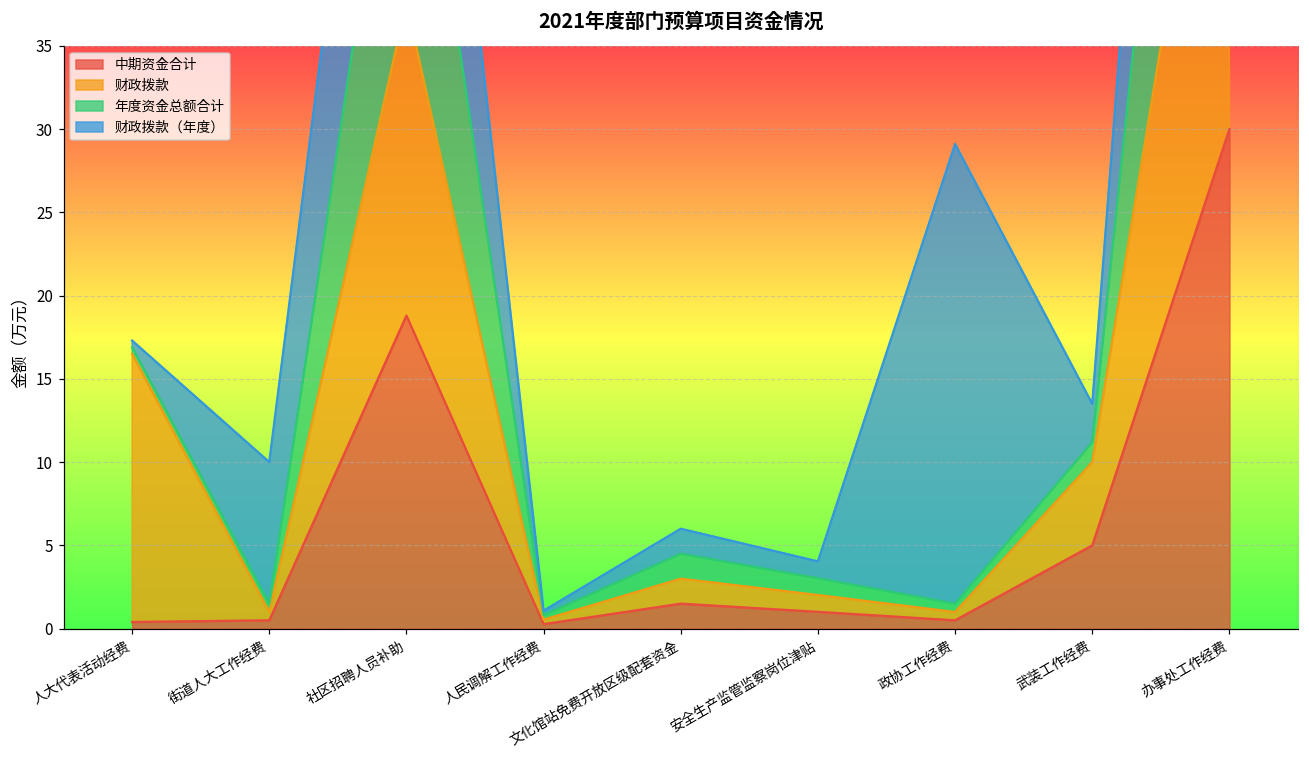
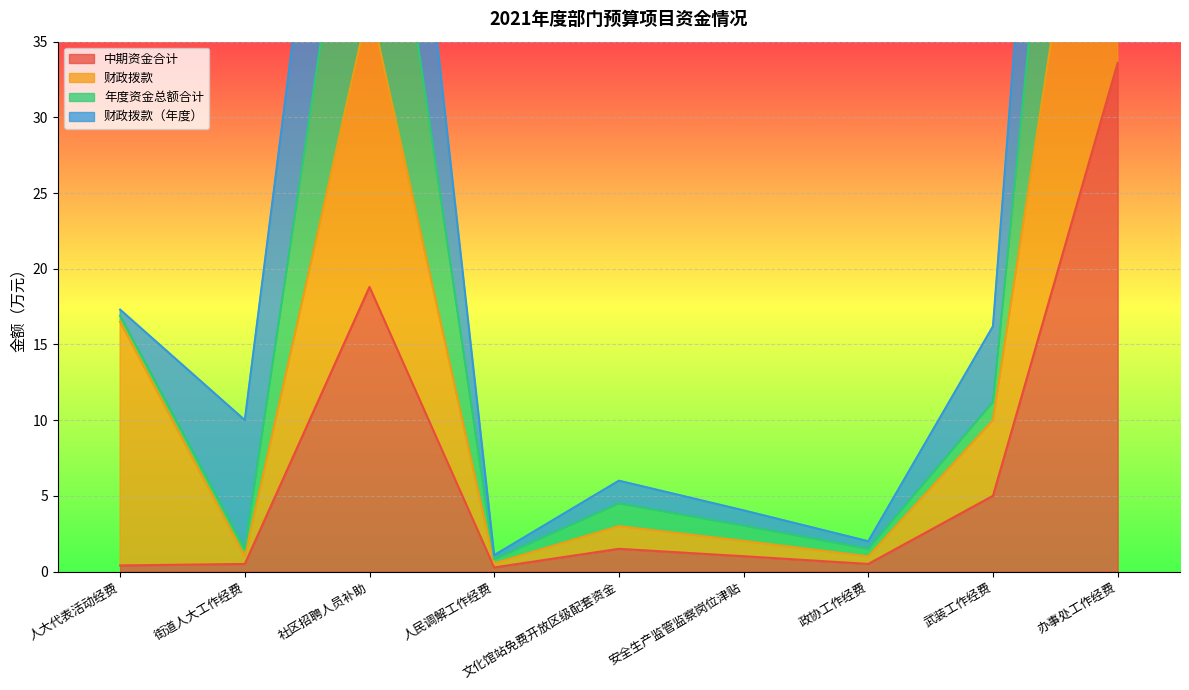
  {
    "中期资金合计": {
      "人大代表活动经费": 0.4,
      "街道人大工作经费": 0.5,
      "社区招聘人员补助": 18.8,
      "人民调解工作经费": 0.3,
      "文化馆站免费开放区级配套资金": 1.5,
      "安全生产监管监察岗位津贴": 1.0,
      "政协工作经费": 0.5,
      "武装工作经费": 5.0,
-     "办事处工作经费": 30.0
+     "办事处工作经费": 33.6
    },
    "财政拨款": {
      "人大代表活动经费": 16.1,
      "街道人大工作经费": 0.5,
      "人民调解工作经费": 0.3,
      "文化馆站免费开放区级配套资金": 1.5,
      "安全生产监管监察岗位津贴": 1.0,
      "政协工作经费": 0.5,
      "武装工作经费": 5.0
    },
    "年度资金总额合计": {
      "人大代表活动经费": 0.4,
      "街道人大工作经费": 0.5,
      "人民调解工作经费": 0.3,
      "文化馆站免费开放区级配套资金": 1.5,
      "安全生产监管监察岗位津贴": 1.0,
      "政协工作经费": 0.5,
      "武装工作经费": 1.2
    },
    "财政拨款（年度）": {
      "人大代表活动经费": 0.4,
      "街道人大工作经费": 8.5,
      "人民调解工作经费": 0.3,
      "文化馆站免费开放区级配套资金": 1.5,
      "安全生产监管监察岗位津贴": 1.0,
-     "政协工作经费": 27.6,
-     "武装工作经费": 2.3
+     "政协工作经费": 0.5,
+     "武装工作经费": 5.0
    }
  }
